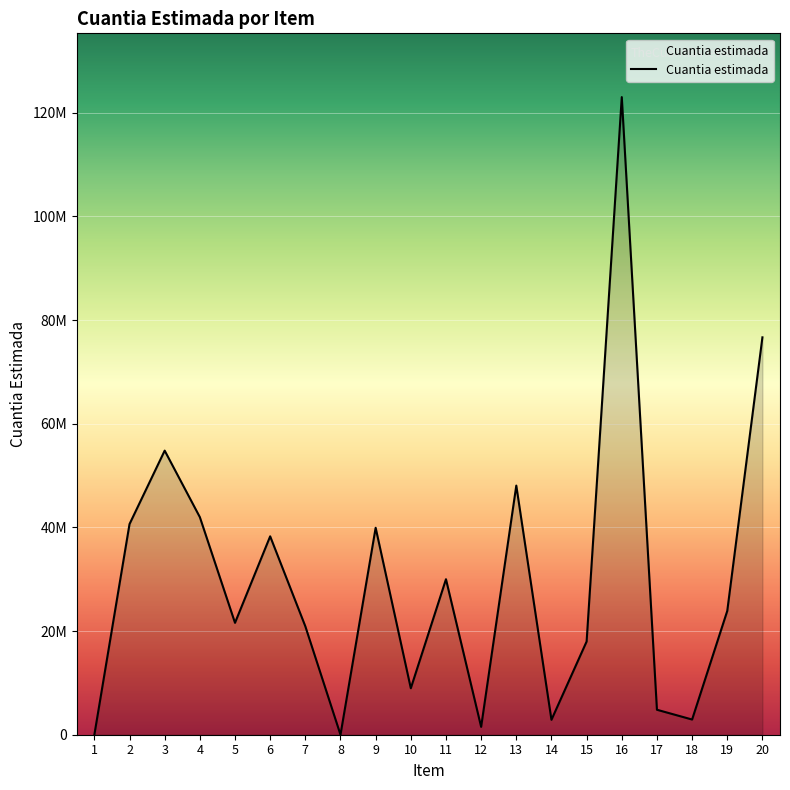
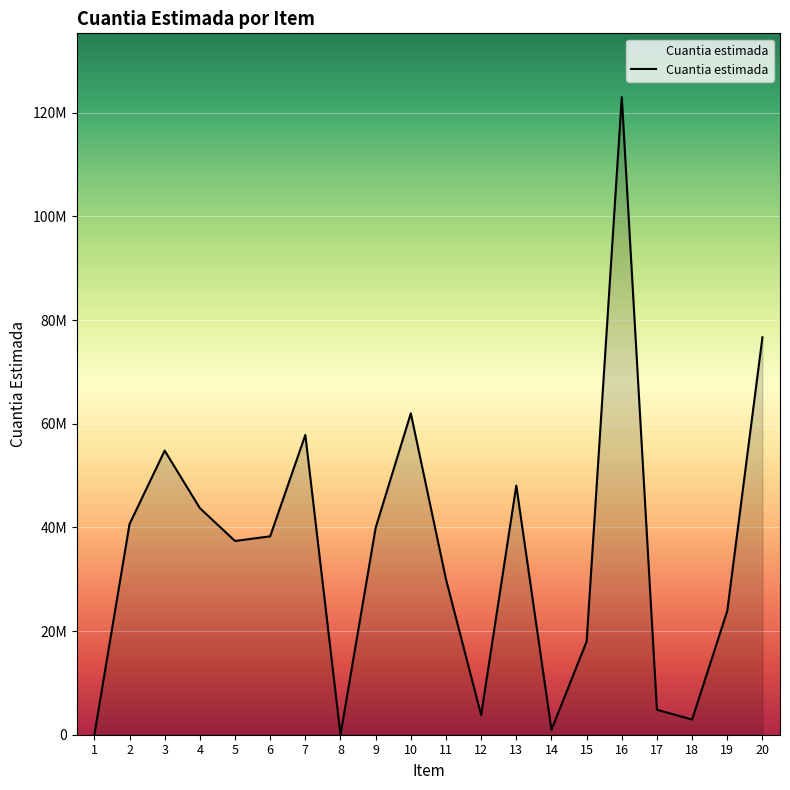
  {
    "1": 0,
    "2": 41000000,
    "3": 55000000,
-   "4": 42000000,
-   "5": 22000000,
+   "4": 44000000,
+   "5": 37000000,
    "6": 38000000,
-   "7": 21000000,
+   "7": 58000000,
    "8": 0,
    "9": 40000000,
-   "10": 9000000,
+   "10": 62000000,
    "11": 30000000,
-   "12": 2000000,
+   "12": 4000000,
    "13": 48000000,
-   "14": 3000000,
+   "14": 1000000,
    "15": 18000000,
    "16": 123000000,
    "17": 5000000,
    "18": 3000000,
    "19": 24000000,
    "20": 77000000
  }
